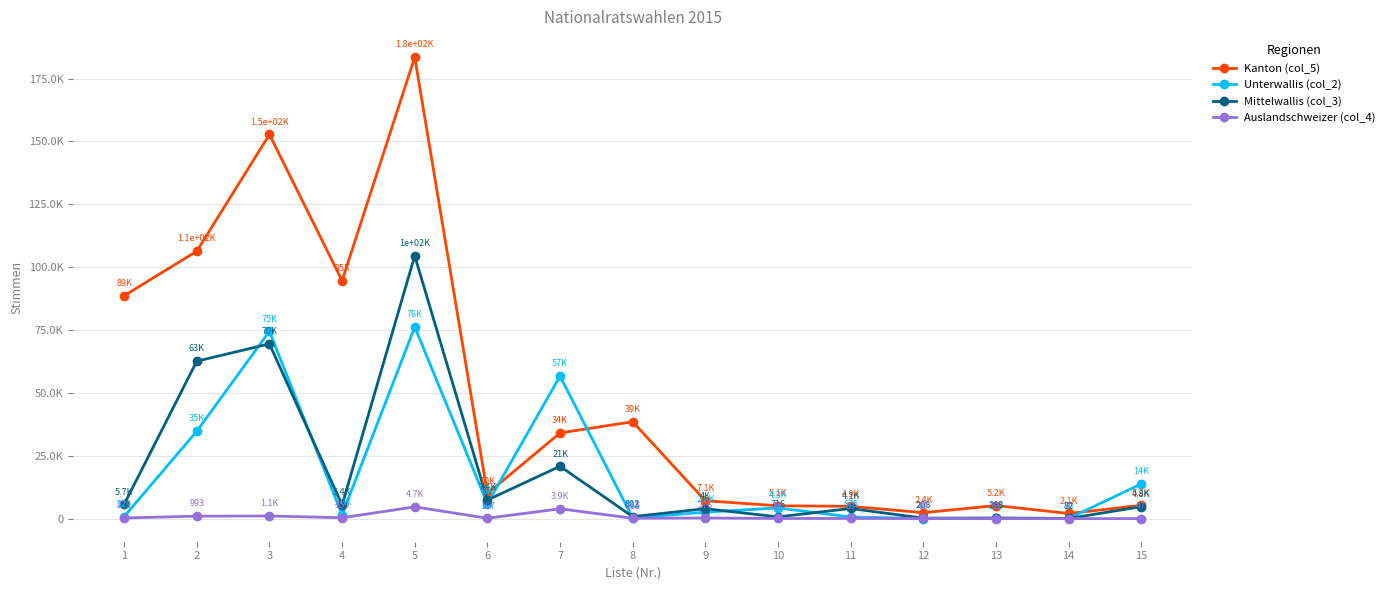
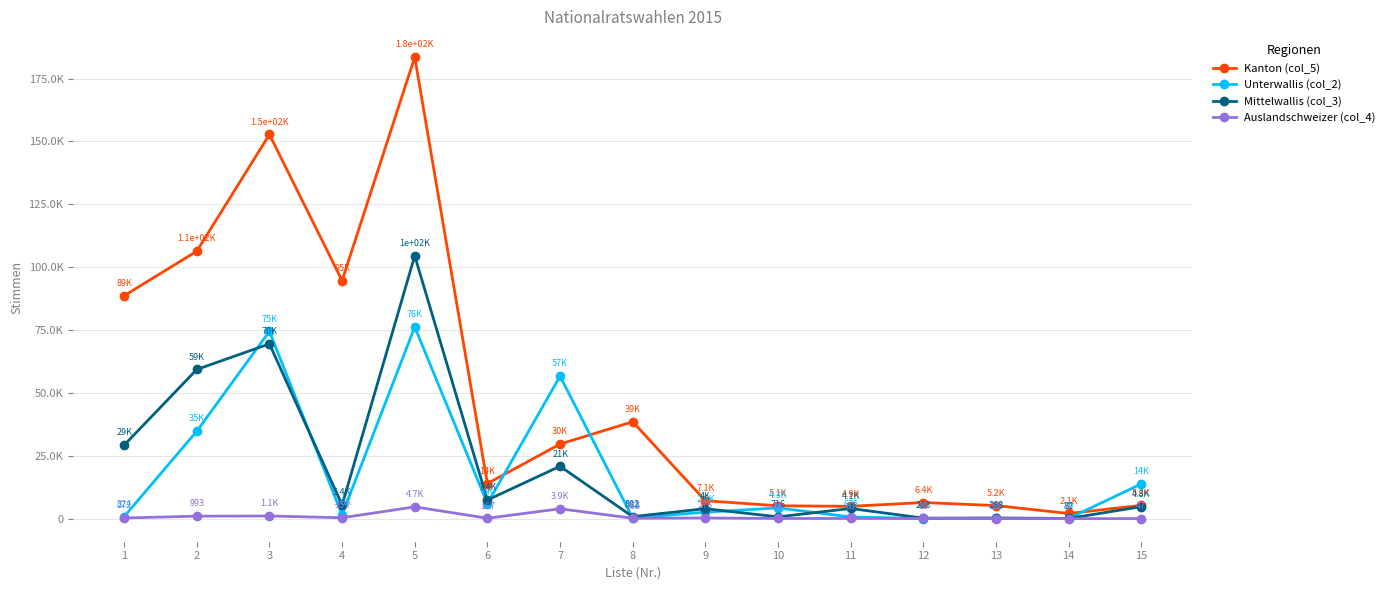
  {
    "Kanton (col_5)": {
      "1": "89K",
      "4": "95K",
-     "6": "10K",
-     "7": "34K",
+     "6": "14K",
+     "7": "30K",
      "8": "39K",
      "9": "7.1K",
-     "12": "2.4K",
+     "12": "6.4K",
      "13": "5.2K"
    },
    "Unterwallis (col_2)": {
      "2": "35K",
      "3": "75K",
      "5": "76K",
      "7": "57K",
      "15": "14K"
    },
    "Mittelwallis (col_3)": {
-     "1": "5.7K",
-     "2": "63K",
+     "1": "29K",
+     "2": "59K",
      "4": "5.4K",
      "7": "21K"
    },
    "Auslandschweizer (col_4)": {
      "2": "993",
      "3": "1.1K",
      "5": "4.7K",
      "7": "3.9K"
    }
  }
